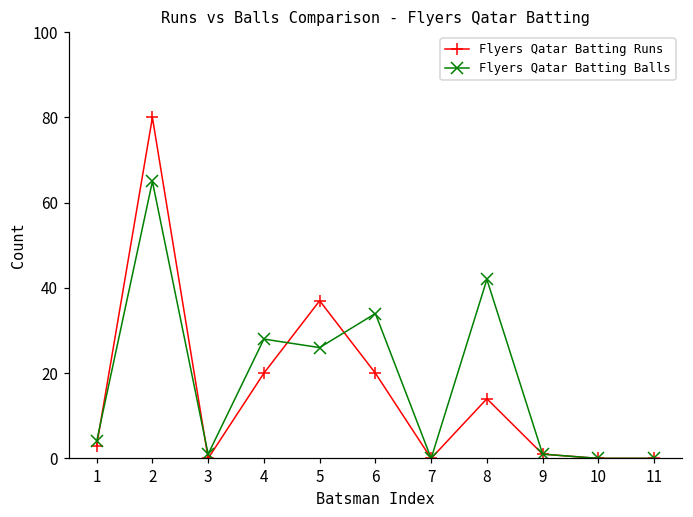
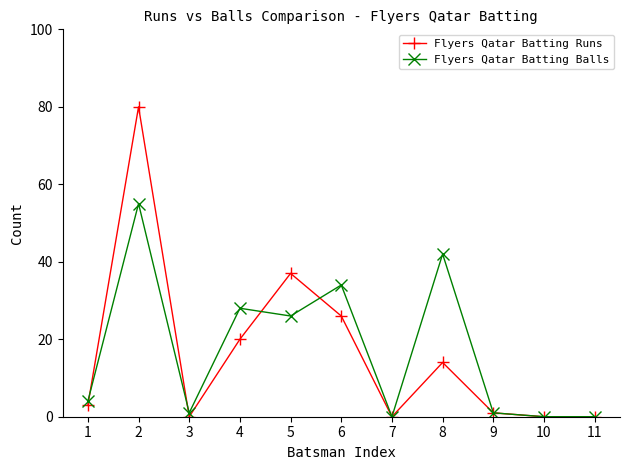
  {
    "Flyers Qatar Batting Runs": {
      "1": 3,
      "2": 80,
      "3": 0,
      "4": 20,
      "5": 37,
-     "6": 20,
+     "6": 26,
      "8": 14
    },
    "Flyers Qatar Batting Balls": {
      "1": 4,
-     "2": 65,
+     "2": 55,
      "3": 1,
      "4": 28,
      "5": 26,
      "6": 34,
      "8": 42
    }
  }
